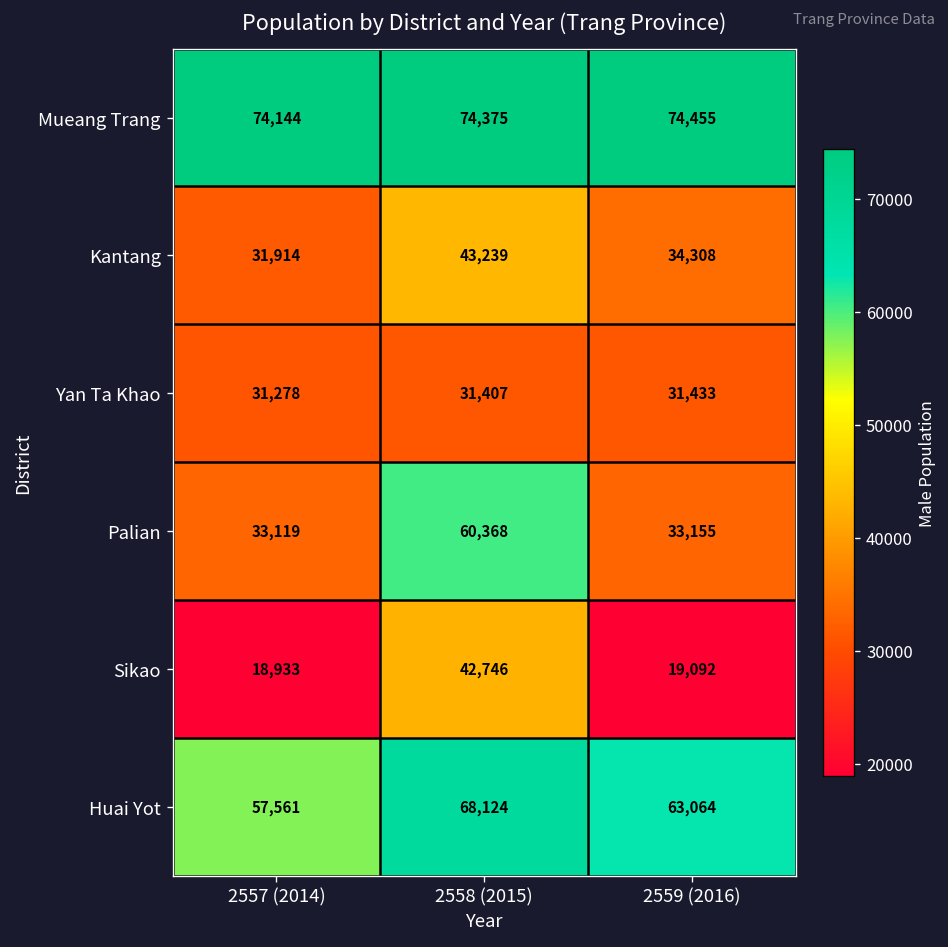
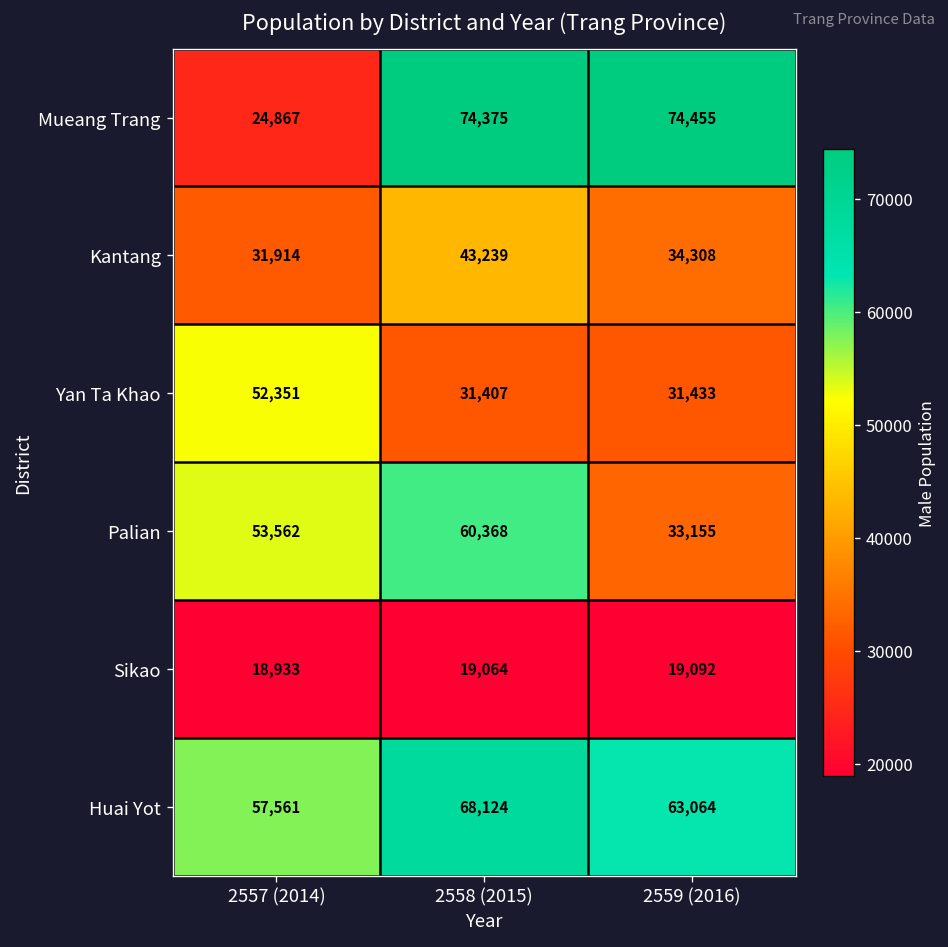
  {
    "Mueang Trang": {
-     "2557 (2014)": "74,144",
+     "2557 (2014)": "24,867",
      "2558 (2015)": "74,375",
      "2559 (2016)": "74,455"
    },
    "Kantang": {
      "2557 (2014)": "31,914",
      "2558 (2015)": "43,239",
      "2559 (2016)": "34,308"
    },
    "Yan Ta Khao": {
-     "2557 (2014)": "31,278",
+     "2557 (2014)": "52,351",
      "2558 (2015)": "31,407",
      "2559 (2016)": "31,433"
    },
    "Palian": {
-     "2557 (2014)": "33,119",
+     "2557 (2014)": "53,562",
      "2558 (2015)": "60,368",
      "2559 (2016)": "33,155"
    },
    "Sikao": {
      "2557 (2014)": "18,933",
-     "2558 (2015)": "42,746",
+     "2558 (2015)": "19,064",
      "2559 (2016)": "19,092"
    },
    "Huai Yot": {
      "2557 (2014)": "57,561",
      "2558 (2015)": "68,124",
      "2559 (2016)": "63,064"
    }
  }
